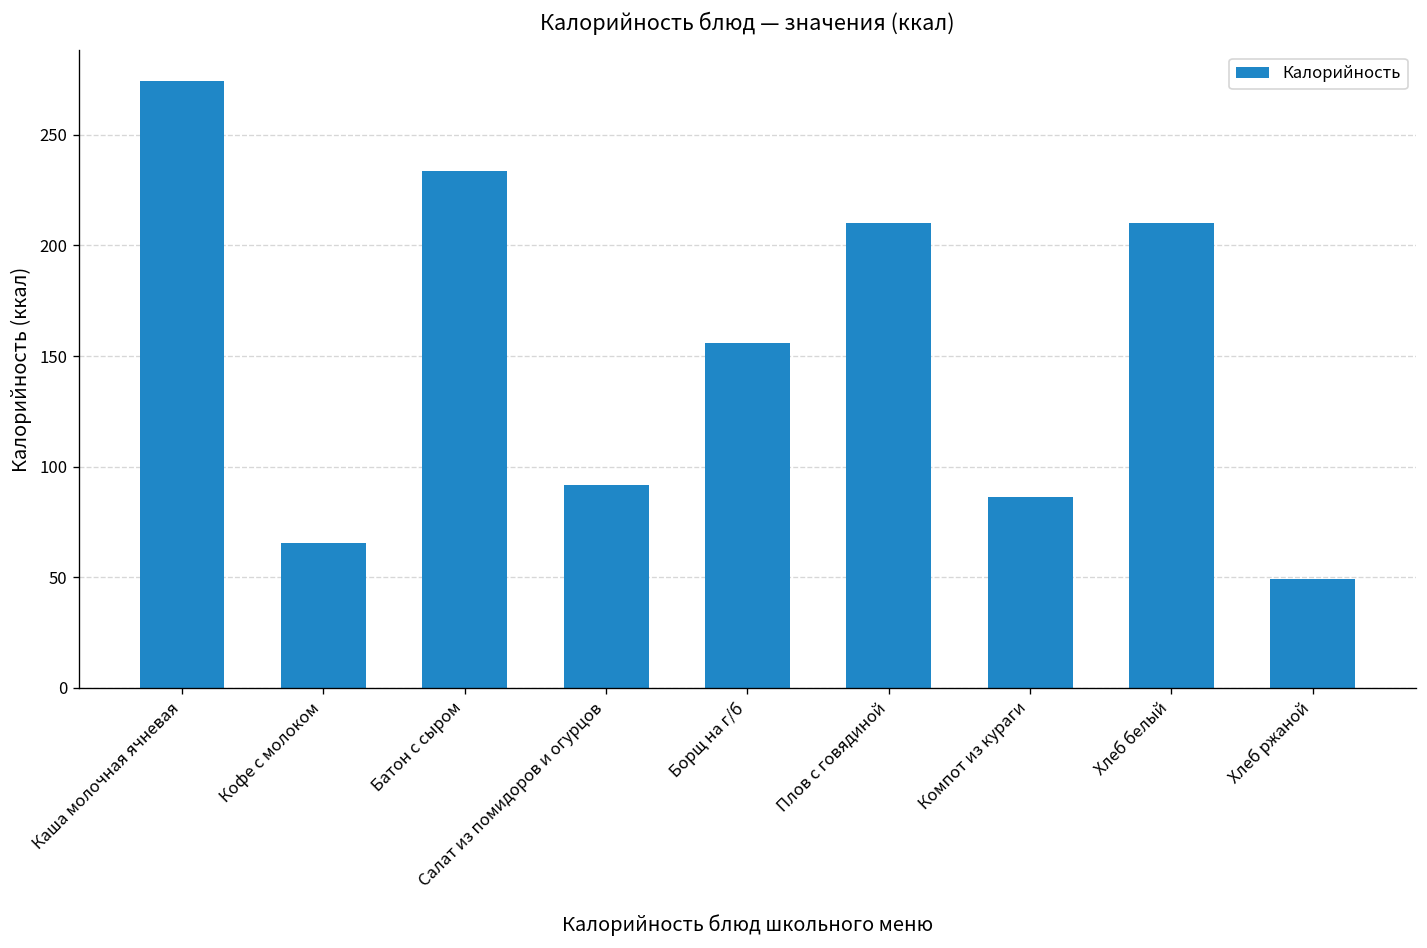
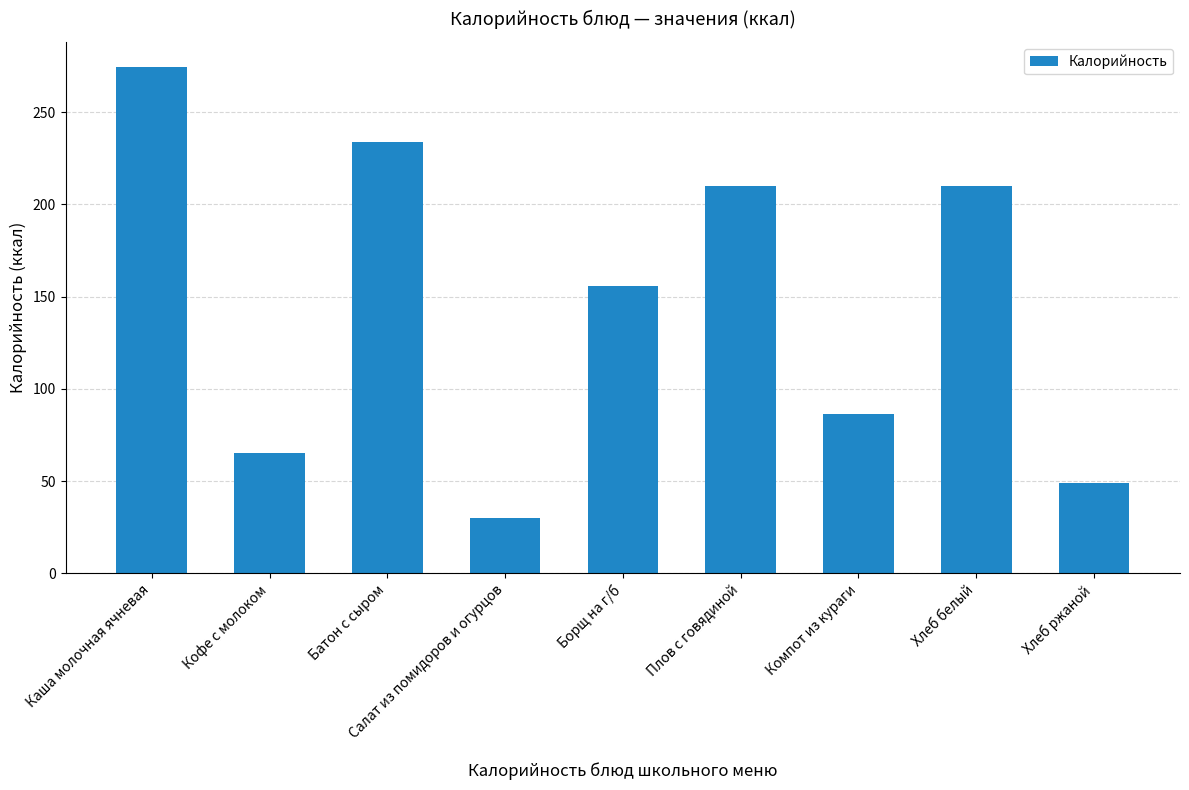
  {
    "Каша молочная ячневая": 274,
    "Кофе с молоком": 65,
    "Батон с сыром": 234,
-   "Салат из помидоров и огурцов": 92,
+   "Салат из помидоров и огурцов": 30,
    "Борщ на г/б": 156,
    "Плов с говядиной": 210,
    "Компот из кураги": 86,
    "Хлеб белый": 210,
    "Хлеб ржаной": 49
  }
